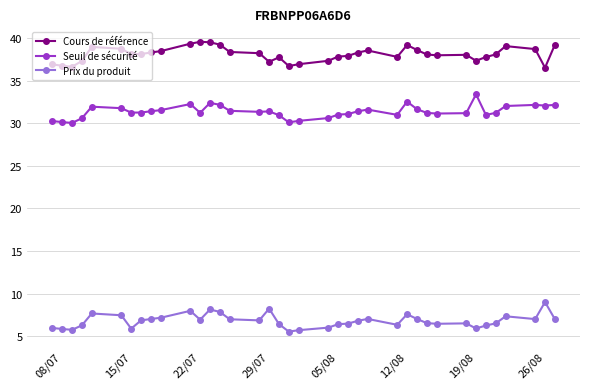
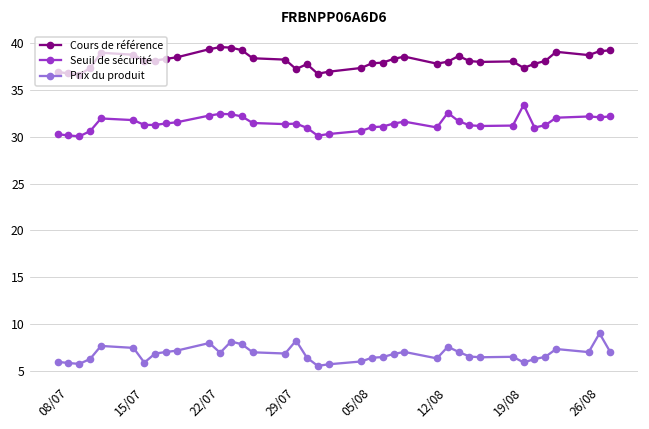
  {
    "Cours de référence": {
      "22/07": 40,
      "29/07": 37,
      "05/08": 38,
-     "12/08": 39,
+     "12/08": 38,
      "19/08": 37,
-     "26/08": 37
+     "26/08": 39
    },
    "Seuil de sécurité": {
      "08/07": 30,
      "15/07": 31,
-     "22/07": 31,
+     "22/07": 32,
      "29/07": 31,
      "05/08": 31,
      "12/08": 33,
      "19/08": 33,
      "26/08": 32
    },
    "Prix du produit": {
      "08/07": 6,
      "15/07": 6,
      "22/07": 7,
      "29/07": 8,
      "05/08": 6,
      "12/08": 8,
      "19/08": 6,
      "26/08": 9
    }
  }
